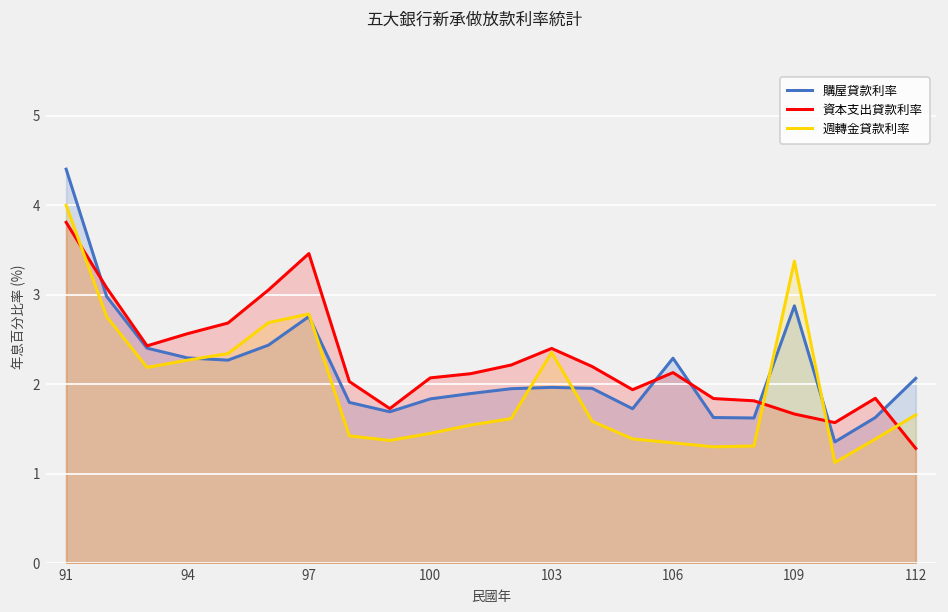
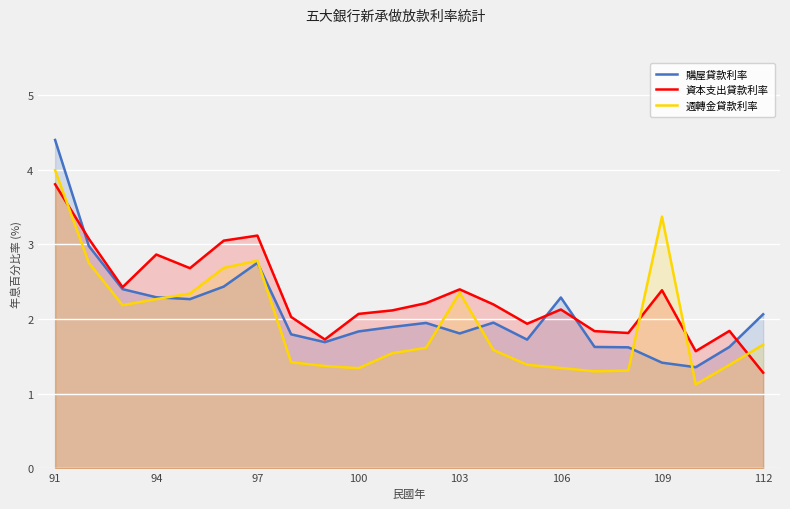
  {
    "購屋貸款利率": {
      "91": 4.4,
      "100": 1.8,
-     "103": 2.0,
+     "103": 1.8,
      "106": 2.3,
-     "109": 2.9,
+     "109": 1.4,
      "112": 2.1
    },
    "資本支出貸款利率": {
      "91": 3.8,
-     "94": 2.6,
-     "97": 3.5,
+     "94": 2.9,
+     "97": 3.1,
      "100": 2.1,
      "103": 2.4,
      "106": 2.1,
-     "109": 1.7,
+     "109": 2.4,
      "112": 1.3
    },
    "週轉金貸款利率": {
      "91": 4.0,
-     "100": 1.4,
+     "100": 1.3,
      "103": 2.4,
      "106": 1.3,
      "109": 3.4,
      "112": 1.7
    }
  }
